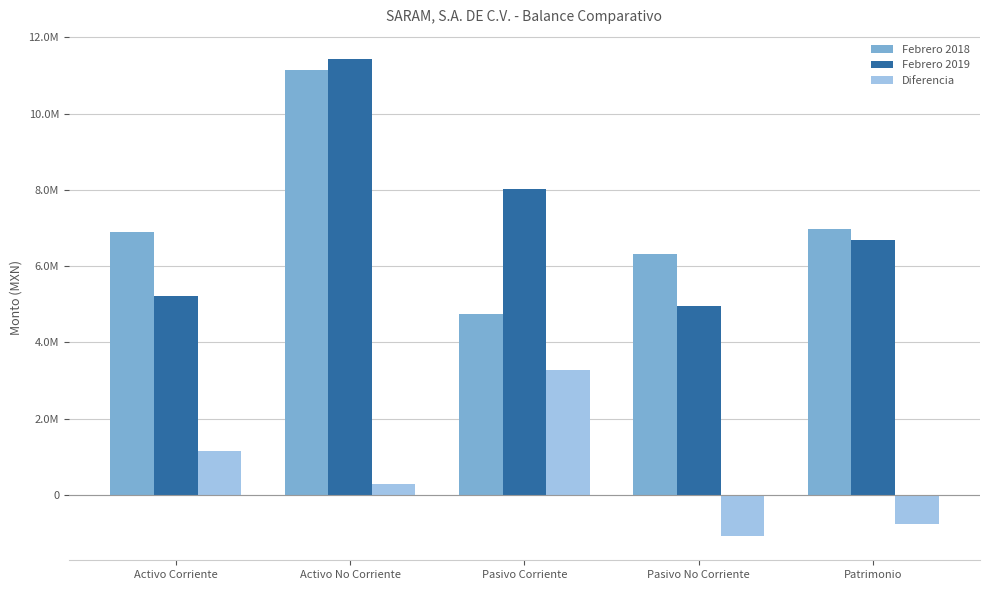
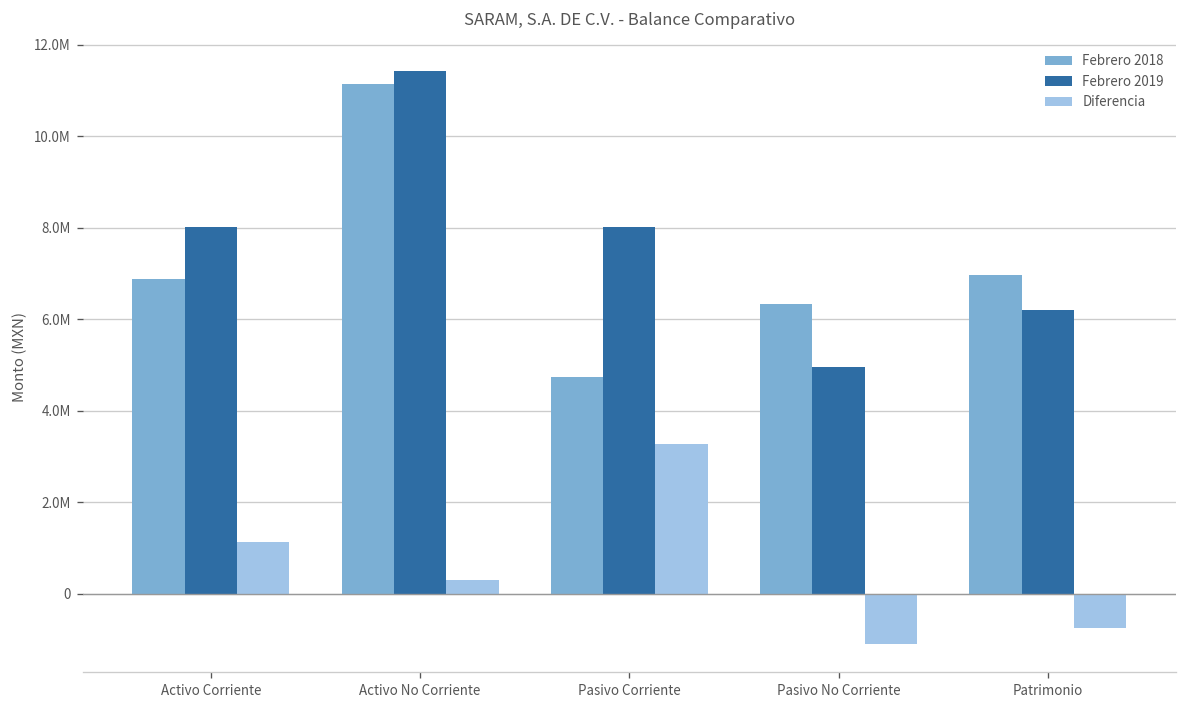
  {
    "Febrero 2019": {
-     "Activo Corriente": 5200000,
+     "Activo Corriente": 8000000,
      "Activo No Corriente": 11400000,
      "Pasivo Corriente": 8000000,
      "Pasivo No Corriente": 4900000,
-     "Patrimonio": 6700000
+     "Patrimonio": 6200000
    }
  }
